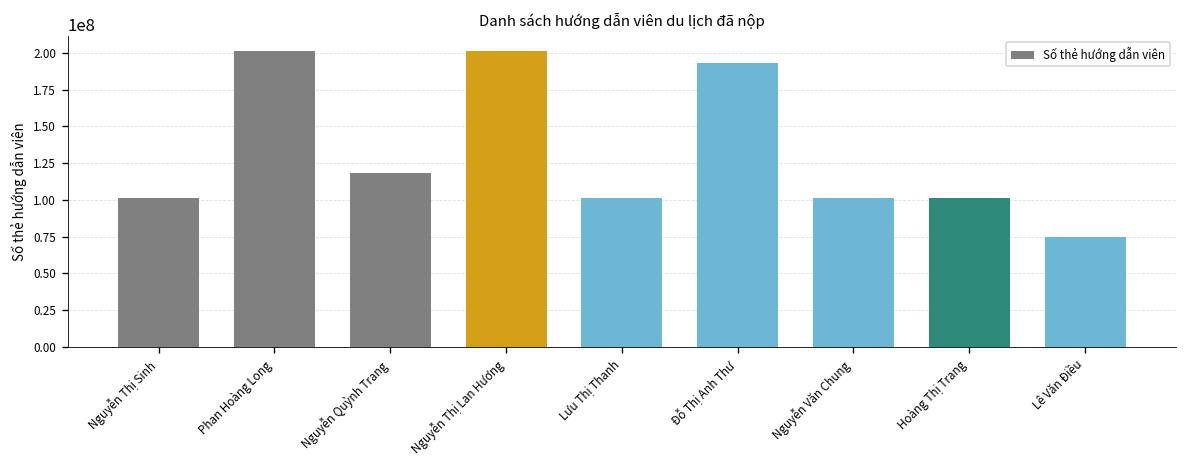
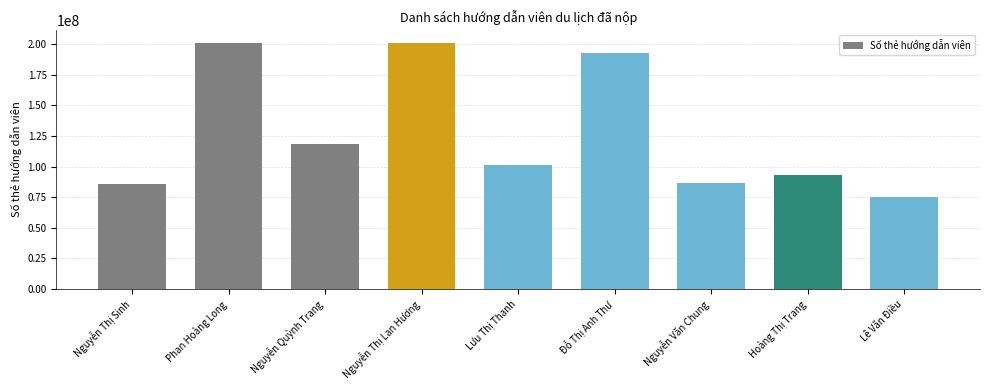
  {
-   "Nguyễn Thị Sinh": 101000000,
+   "Nguyễn Thị Sinh": 86000000,
    "Phan Hoàng Long": 201000000,
    "Nguyễn Quỳnh Trang": 118000000,
    "Nguyễn Thị Lan Hương": 201000000,
    "Lưu Thị Thanh": 101000000,
    "Đỗ Thị Anh Thư": 193000000,
-   "Nguyễn Văn Chung": 101000000,
-   "Hoàng Thị Trang": 101000000,
+   "Nguyễn Văn Chung": 87000000,
+   "Hoàng Thị Trang": 93000000,
    "Lê Văn Điều": 75000000
  }
